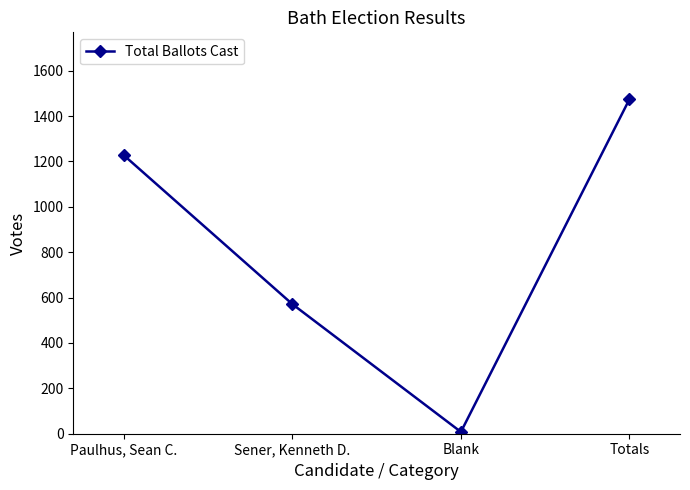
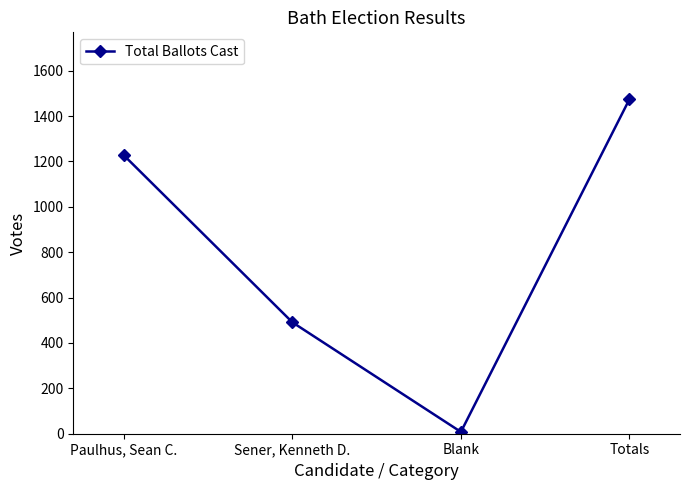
  {
    "Paulhus, Sean C.": 1230,
-   "Sener, Kenneth D.": 570,
+   "Sener, Kenneth D.": 490,
    "Blank": 10,
    "Totals": 1470
  }
